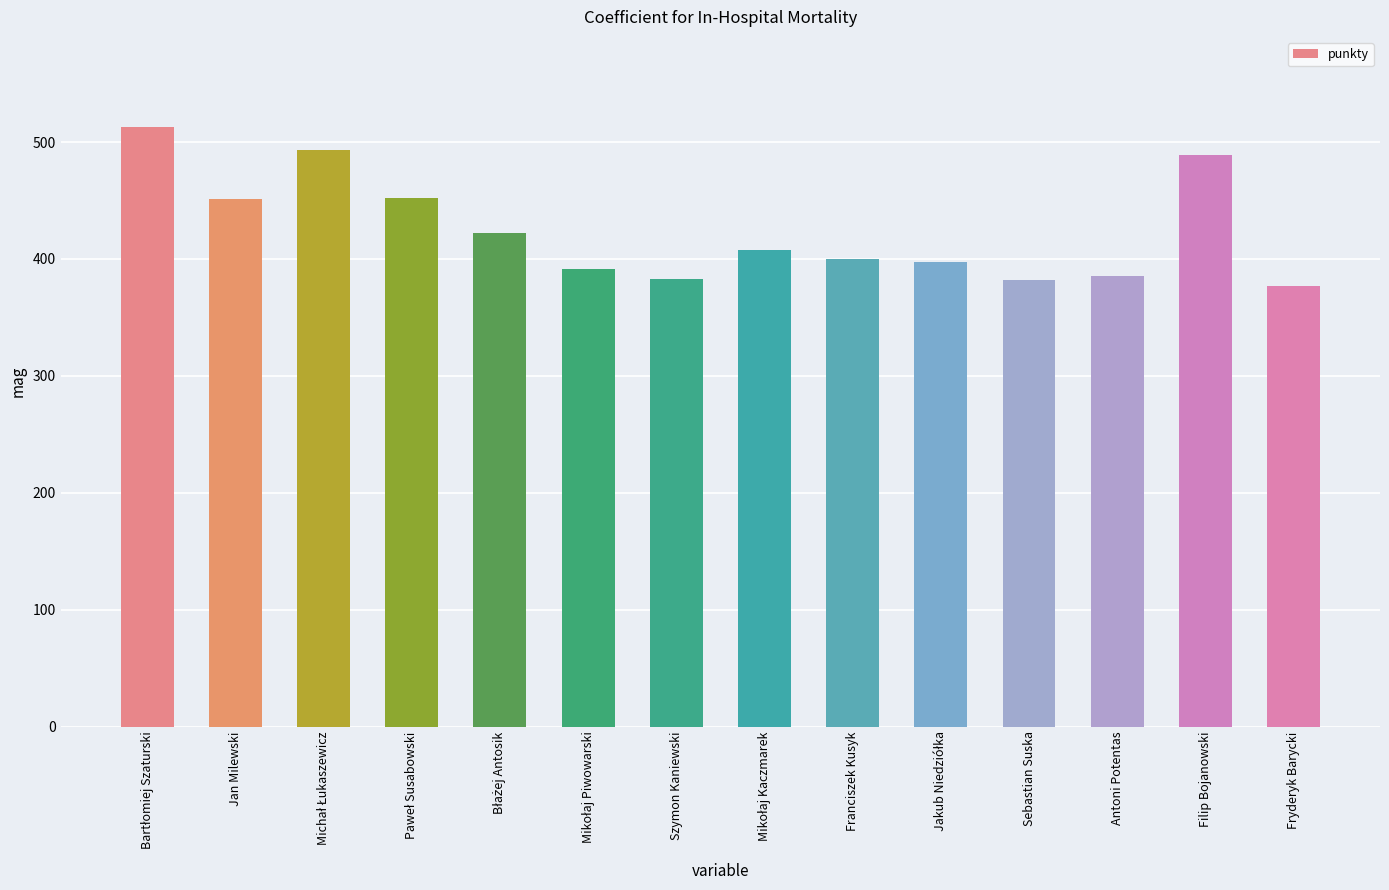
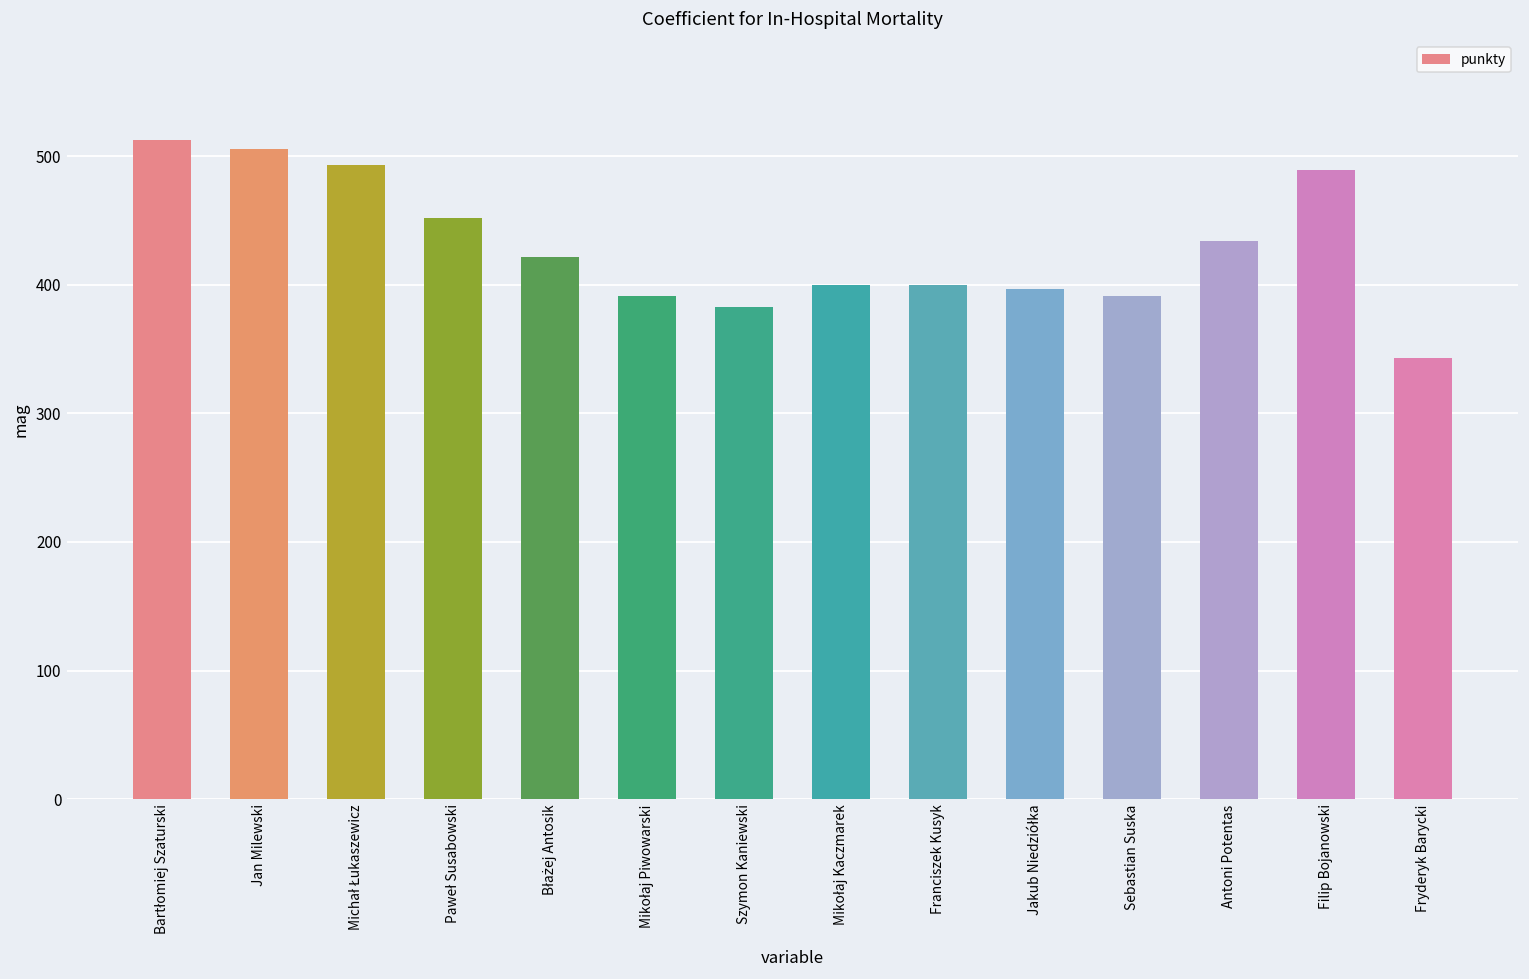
  {
    "Bartłomiej Szaturski": 513,
-   "Jan Milewski": 451,
+   "Jan Milewski": 506,
    "Michał Łukaszewicz": 493,
    "Paweł Susabowski": 452,
    "Błażej Antosik": 422,
    "Mikołaj Piwowarski": 391,
    "Szymon Kaniewski": 383,
-   "Mikołaj Kaczmarek": 408,
+   "Mikołaj Kaczmarek": 400,
    "Franciszek Kusyk": 400,
    "Jakub Niedziółka": 397,
-   "Sebastian Suska": 382,
-   "Antoni Potentas": 385,
+   "Sebastian Suska": 391,
+   "Antoni Potentas": 434,
    "Filip Bojanowski": 489,
-   "Fryderyk Barycki": 377
+   "Fryderyk Barycki": 343
  }
